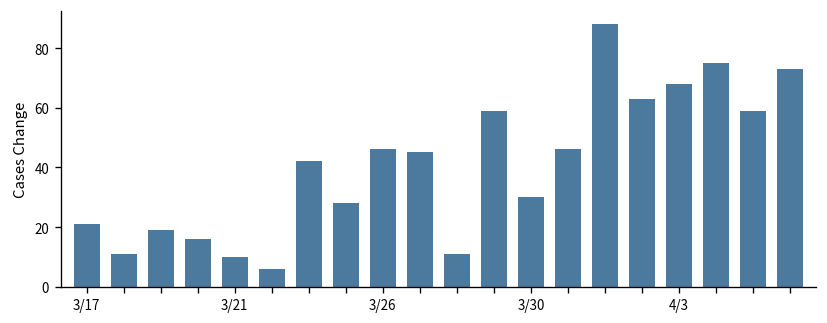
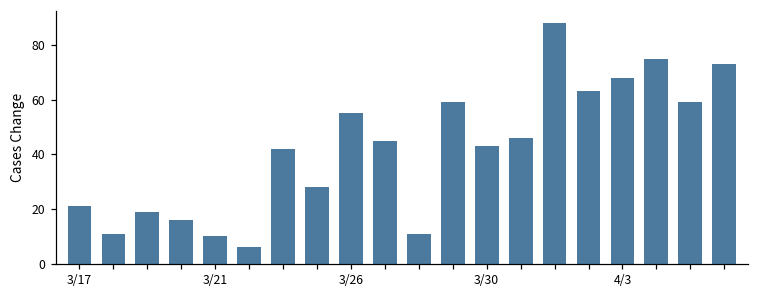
  {
    "3/17": 21,
    "3/21": 10,
-   "3/26": 46,
-   "3/30": 30,
+   "3/26": 55,
+   "3/30": 43,
    "4/3": 68
  }
